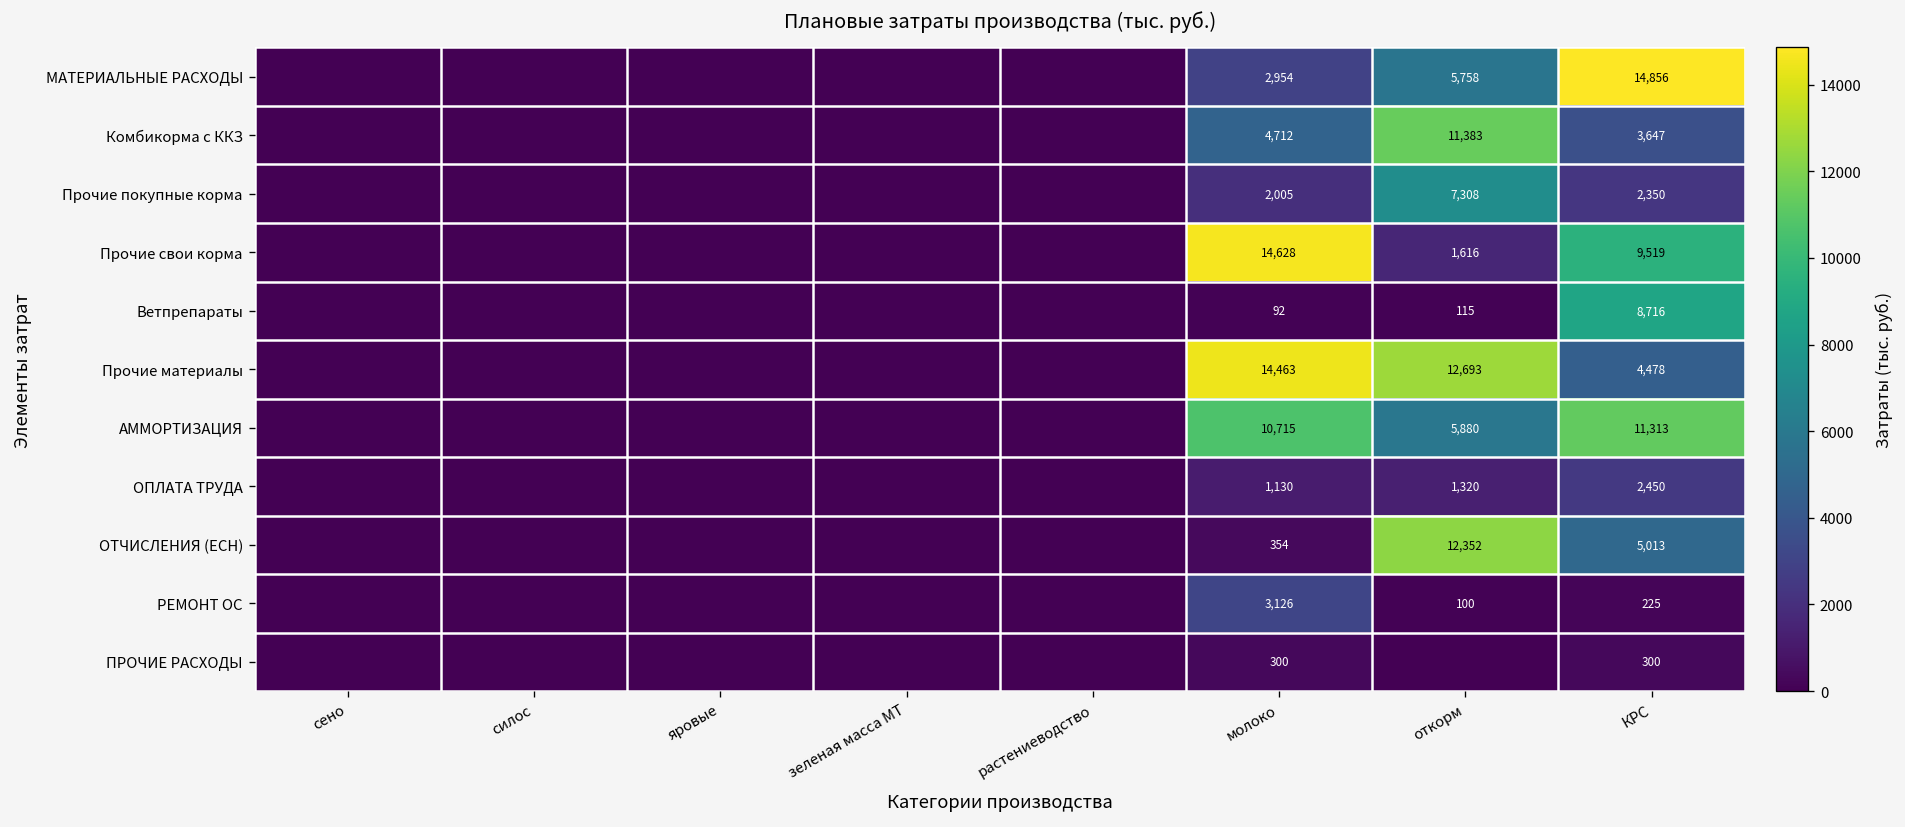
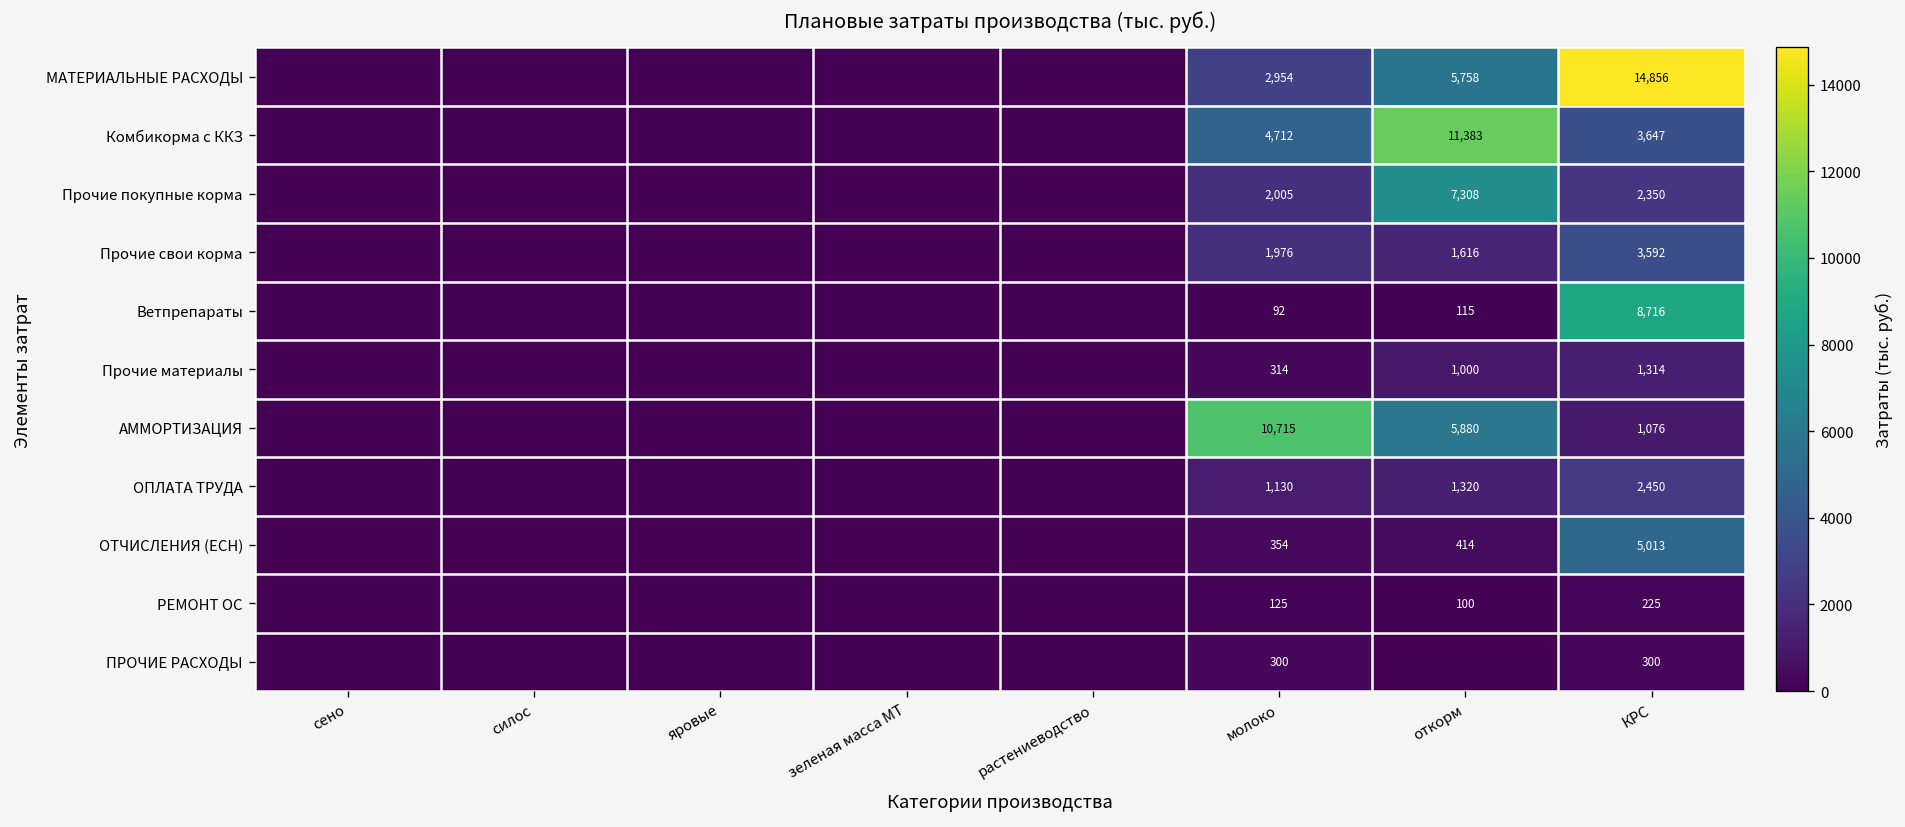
  {
    "МАТЕРИАЛЬНЫЕ РАСХОДЫ": {
      "молоко": "2,954",
      "откорм": "5,758",
      "КРС": "14,856"
    },
    "Комбикорма с ККЗ": {
      "молоко": "4,712",
      "откорм": "11,383",
      "КРС": "3,647"
    },
    "Прочие покупные корма": {
      "молоко": "2,005",
      "откорм": "7,308",
      "КРС": "2,350"
    },
    "Прочие свои корма": {
-     "молоко": "14,628",
+     "молоко": "1,976",
      "откорм": "1,616",
-     "КРС": "9,519"
+     "КРС": "3,592"
    },
    "Ветпрепараты": {
      "молоко": "92",
      "откорм": "115",
      "КРС": "8,716"
    },
    "Прочие материалы": {
-     "молоко": "14,463",
-     "откорм": "12,693",
-     "КРС": "4,478"
+     "молоко": "314",
+     "откорм": "1,000",
+     "КРС": "1,314"
    },
    "АММОРТИЗАЦИЯ": {
      "молоко": "10,715",
      "откорм": "5,880",
-     "КРС": "11,313"
+     "КРС": "1,076"
    },
    "ОПЛАТА ТРУДА": {
      "молоко": "1,130",
      "откорм": "1,320",
      "КРС": "2,450"
    },
    "ОТЧИСЛЕНИЯ (ЕСН)": {
      "молоко": "354",
-     "откорм": "12,352",
+     "откорм": "414",
      "КРС": "5,013"
    },
    "РЕМОНТ ОС": {
-     "молоко": "3,126",
+     "молоко": "125",
      "откорм": "100",
      "КРС": "225"
    },
    "ПРОЧИЕ РАСХОДЫ": {
      "молоко": "300",
      "КРС": "300"
    }
  }
